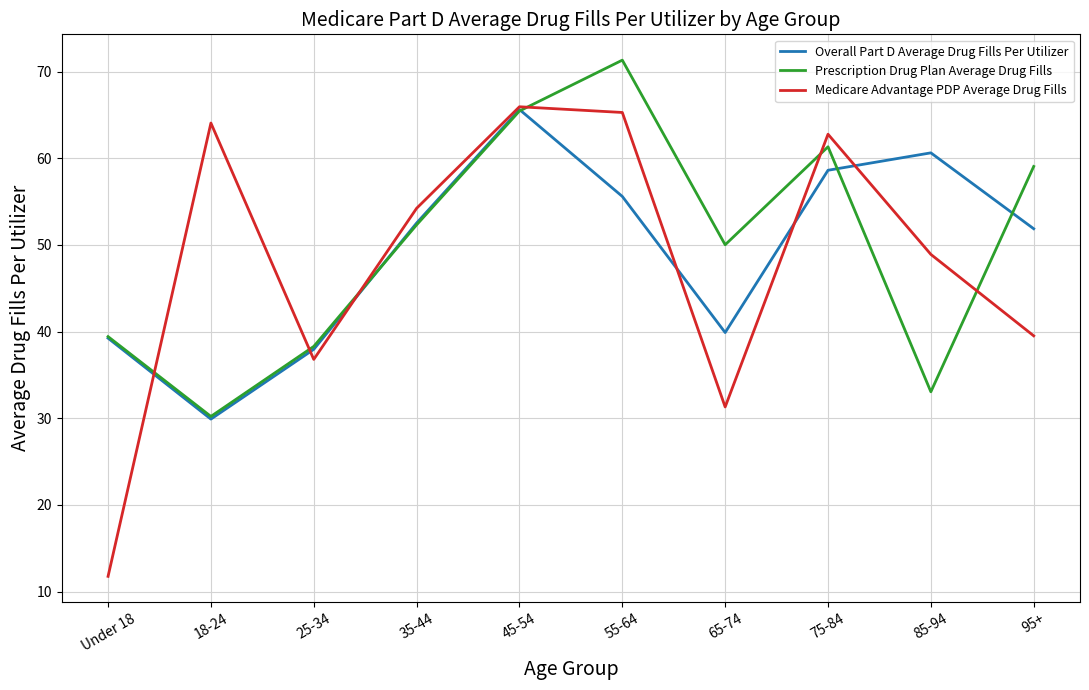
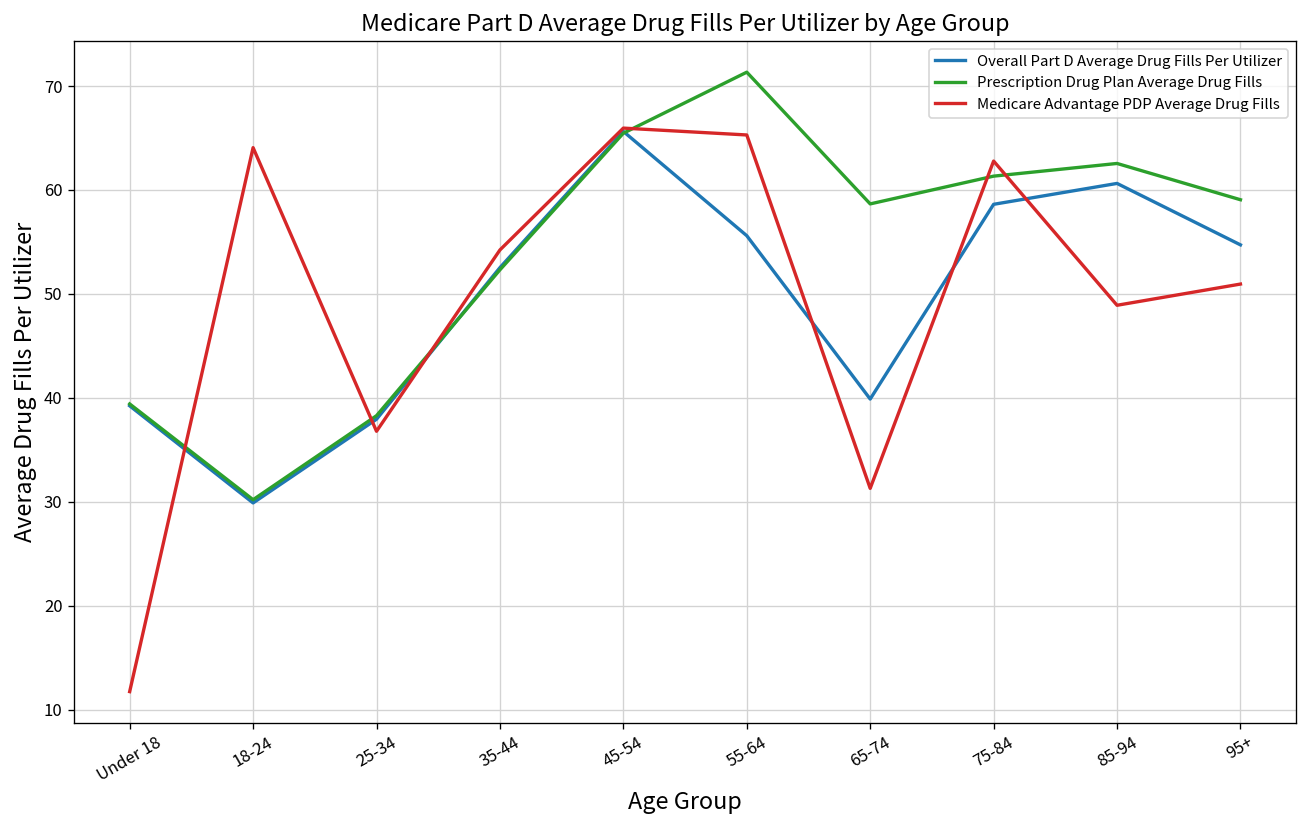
  {
    "Overall Part D Average Drug Fills Per Utilizer": {
      "18-24": 30,
      "25-34": 38,
      "55-64": 56,
      "65-74": 40,
      "75-84": 59,
      "85-94": 61,
-     "95+": 52
+     "95+": 55
    },
    "Prescription Drug Plan Average Drug Fills": {
      "18-24": 30,
      "25-34": 38,
      "55-64": 71,
-     "65-74": 50,
+     "65-74": 59,
      "75-84": 61,
-     "85-94": 33,
+     "85-94": 63,
      "95+": 59
    },
    "Medicare Advantage PDP Average Drug Fills": {
      "Under 18": 12,
      "18-24": 64,
      "25-34": 37,
      "35-44": 54,
      "45-54": 66,
      "55-64": 65,
      "65-74": 31,
      "75-84": 63,
      "85-94": 49,
-     "95+": 40
+     "95+": 51
    }
  }
